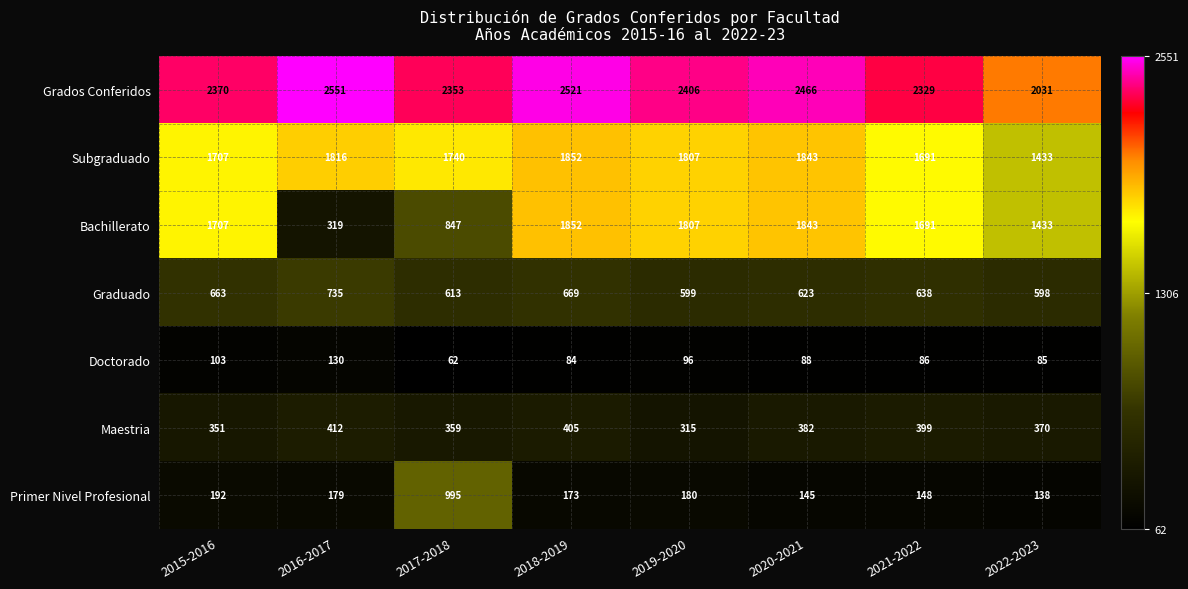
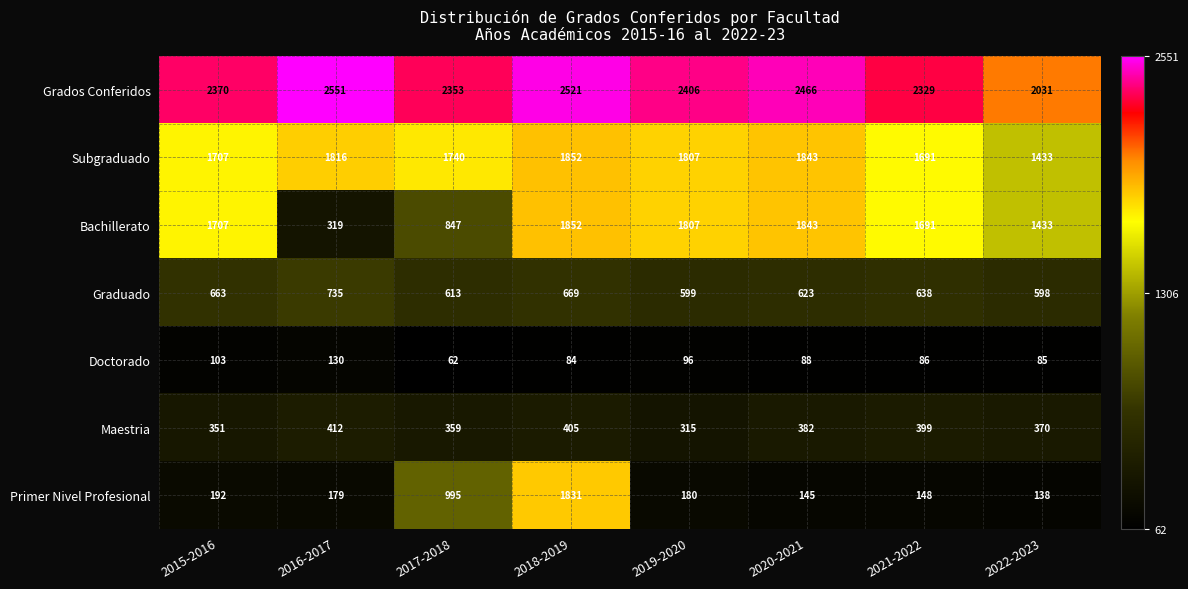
  {
    "Grados Conferidos": {
      "2015-2016": 2370,
      "2016-2017": 2551,
      "2017-2018": 2353,
      "2018-2019": 2521,
      "2019-2020": 2406,
      "2020-2021": 2466,
      "2021-2022": 2329,
      "2022-2023": 2031
    },
    "Subgraduado": {
      "2015-2016": 1707,
      "2016-2017": 1816,
      "2017-2018": 1740,
      "2018-2019": 1852,
      "2019-2020": 1807,
      "2020-2021": 1843,
      "2021-2022": 1691,
      "2022-2023": 1433
    },
    "Bachillerato": {
      "2015-2016": 1707,
      "2016-2017": 319,
      "2017-2018": 847,
      "2018-2019": 1852,
      "2019-2020": 1807,
      "2020-2021": 1843,
      "2021-2022": 1691,
      "2022-2023": 1433
    },
    "Graduado": {
      "2015-2016": 663,
      "2016-2017": 735,
      "2017-2018": 613,
      "2018-2019": 669,
      "2019-2020": 599,
      "2020-2021": 623,
      "2021-2022": 638,
      "2022-2023": 598
    },
    "Doctorado": {
      "2015-2016": 103,
      "2016-2017": 130,
      "2017-2018": 62,
      "2018-2019": 84,
      "2019-2020": 96,
      "2020-2021": 88,
      "2021-2022": 86,
      "2022-2023": 85
    },
    "Maestria": {
      "2015-2016": 351,
      "2016-2017": 412,
      "2017-2018": 359,
      "2018-2019": 405,
      "2019-2020": 315,
      "2020-2021": 382,
      "2021-2022": 399,
      "2022-2023": 370
    },
    "Primer Nivel Profesional": {
      "2015-2016": 192,
      "2016-2017": 179,
      "2017-2018": 995,
-     "2018-2019": 173,
+     "2018-2019": 1831,
      "2019-2020": 180,
      "2020-2021": 145,
      "2021-2022": 148,
      "2022-2023": 138
    }
  }
